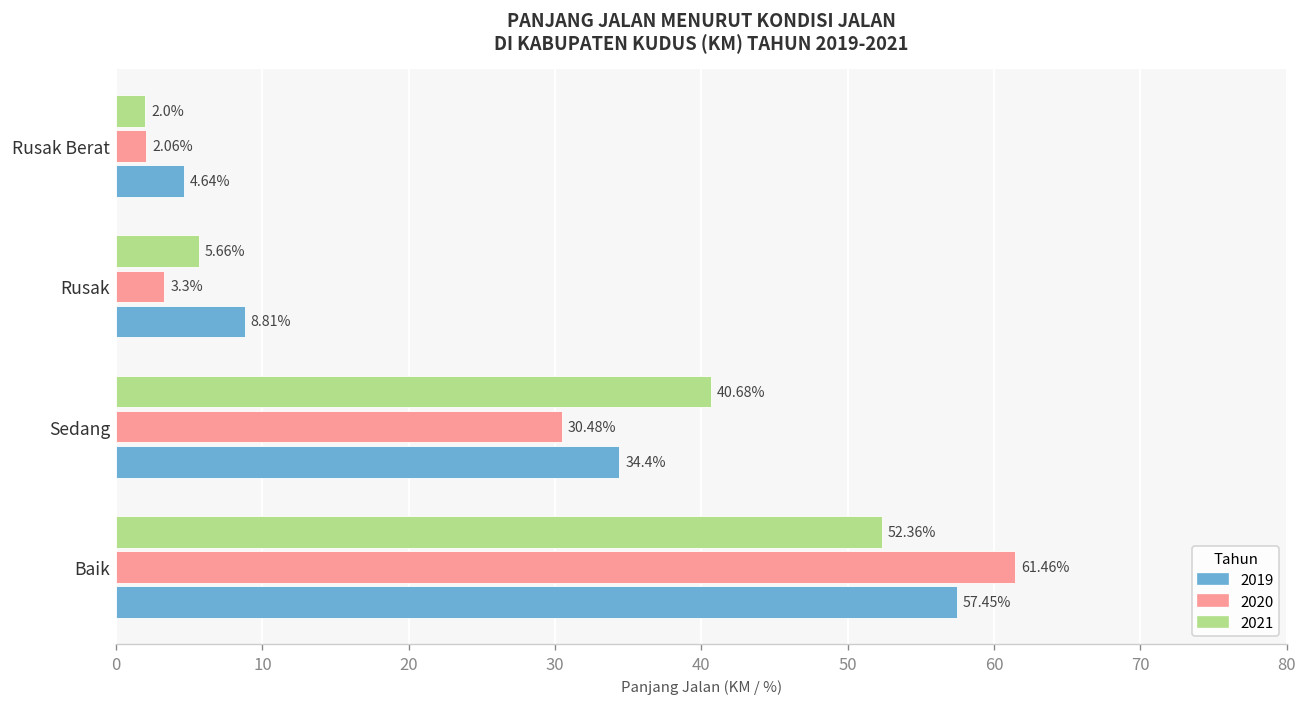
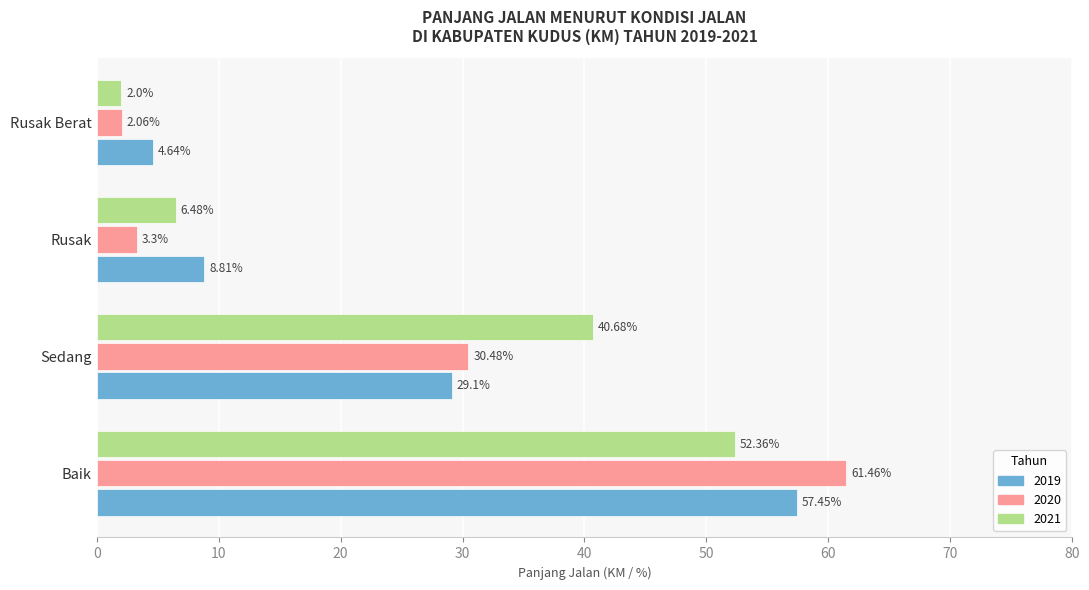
  {
    "2019": {
      "Rusak Berat": "4.64%",
      "Rusak": "8.81%",
-     "Sedang": "34.4%",
+     "Sedang": "29.1%",
      "Baik": "57.45%"
    },
    "2020": {
      "Rusak Berat": "2.06%",
      "Rusak": "3.3%",
      "Sedang": "30.48%",
      "Baik": "61.46%"
    },
    "2021": {
      "Rusak Berat": "2.0%",
-     "Rusak": "5.66%",
+     "Rusak": "6.48%",
      "Sedang": "40.68%",
      "Baik": "52.36%"
    }
  }
